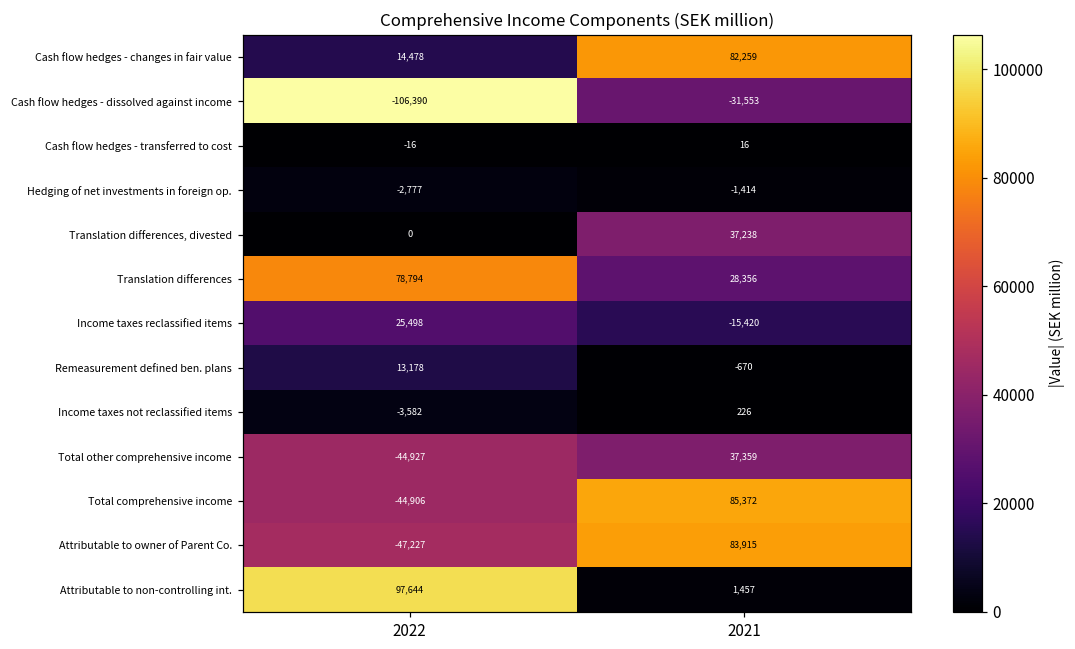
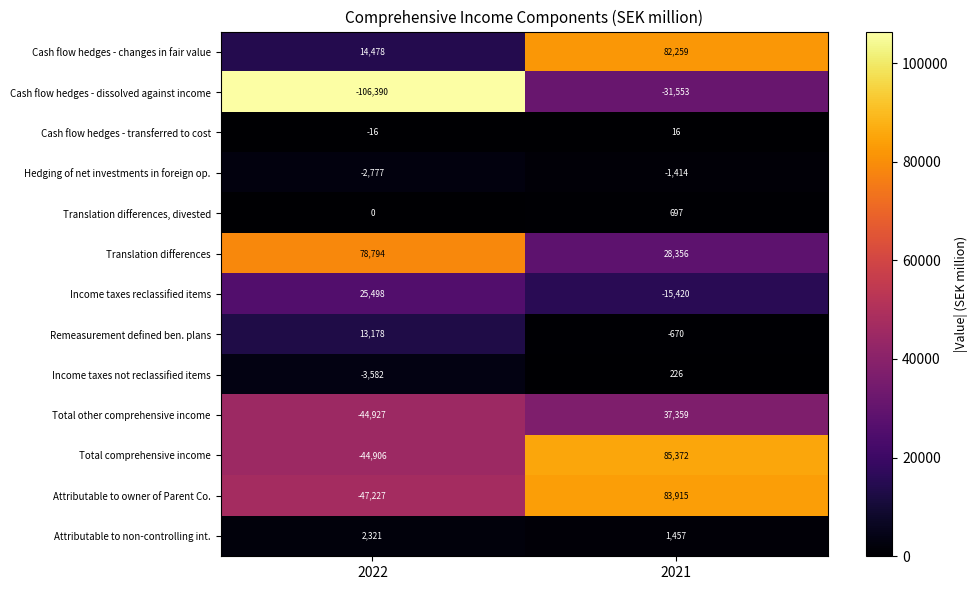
  {
    "Cash flow hedges - changes in fair value": {
      "2022": "14,478",
      "2021": "82,259"
    },
    "Cash flow hedges - dissolved against income": {
      "2022": "-106,390",
      "2021": "-31,553"
    },
    "Cash flow hedges - transferred to cost": {
      "2022": "-16",
      "2021": "16"
    },
    "Hedging of net investments in foreign op.": {
      "2022": "-2,777",
      "2021": "-1,414"
    },
    "Translation differences, divested": {
      "2022": "0",
-     "2021": "37,238"
+     "2021": "697"
    },
    "Translation differences": {
      "2022": "78,794",
      "2021": "28,356"
    },
    "Income taxes reclassified items": {
      "2022": "25,498",
      "2021": "-15,420"
    },
    "Remeasurement defined ben. plans": {
      "2022": "13,178",
      "2021": "-670"
    },
    "Income taxes not reclassified items": {
      "2022": "-3,582",
      "2021": "226"
    },
    "Total other comprehensive income": {
      "2022": "-44,927",
      "2021": "37,359"
    },
    "Total comprehensive income": {
      "2022": "-44,906",
      "2021": "85,372"
    },
    "Attributable to owner of Parent Co.": {
      "2022": "-47,227",
      "2021": "83,915"
    },
    "Attributable to non-controlling int.": {
-     "2022": "97,644",
+     "2022": "2,321",
      "2021": "1,457"
    }
  }
